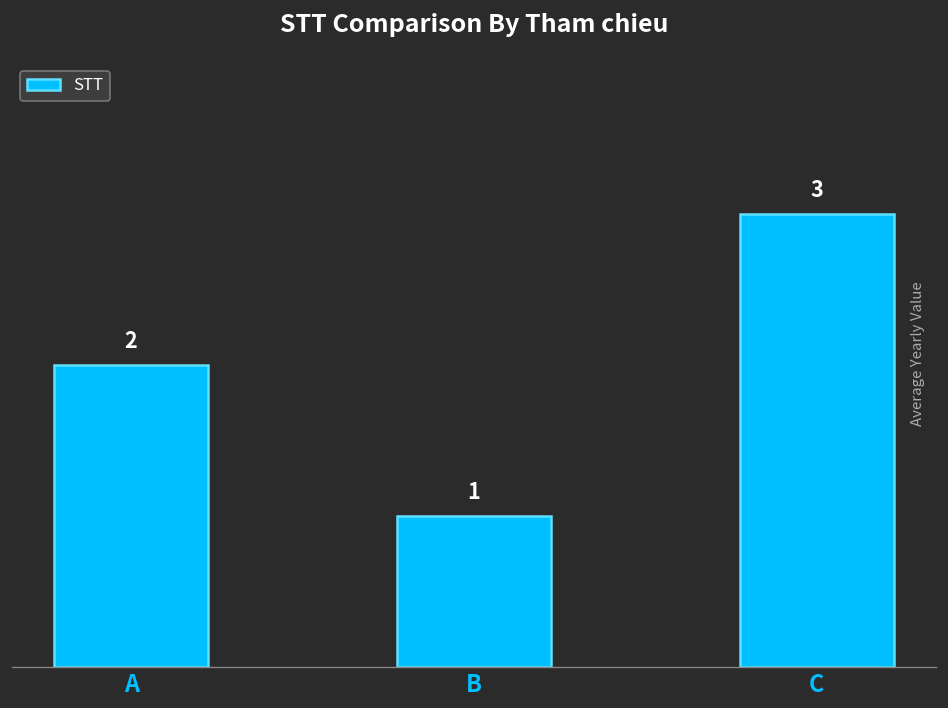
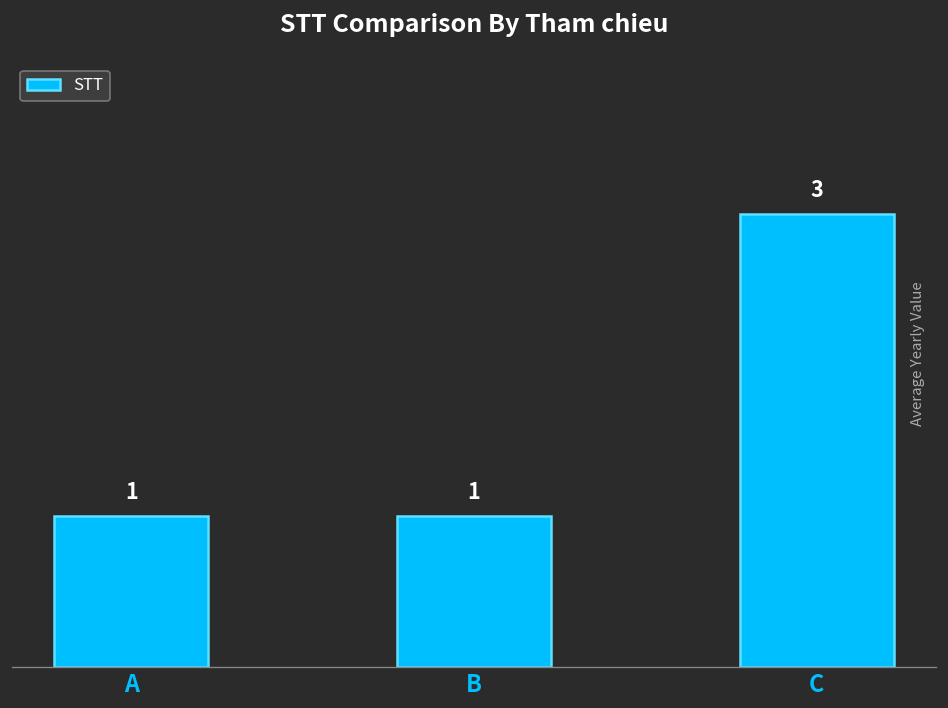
  {
-   "A": 2,
+   "A": 1,
    "B": 1,
    "C": 3
  }
